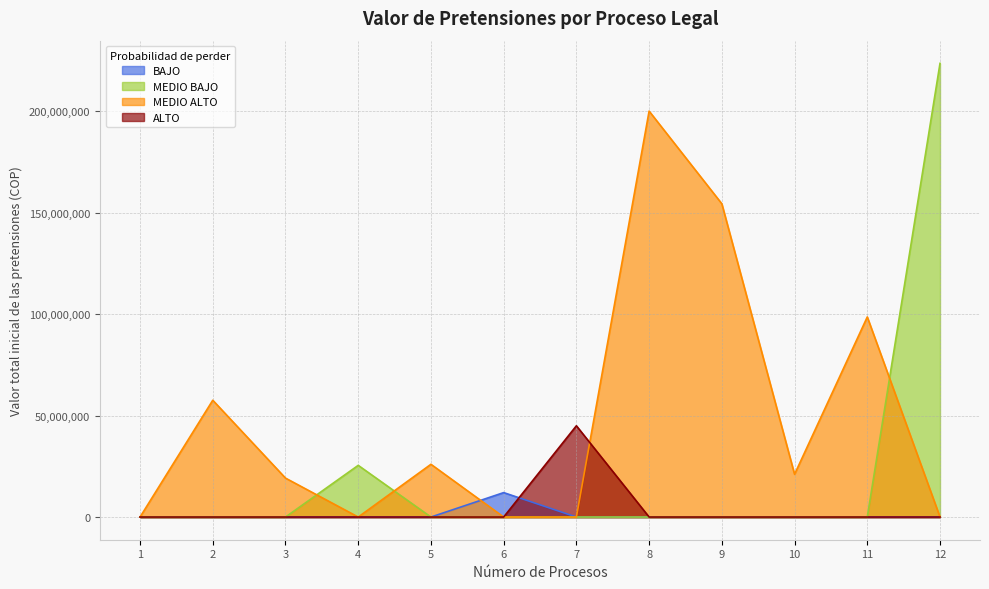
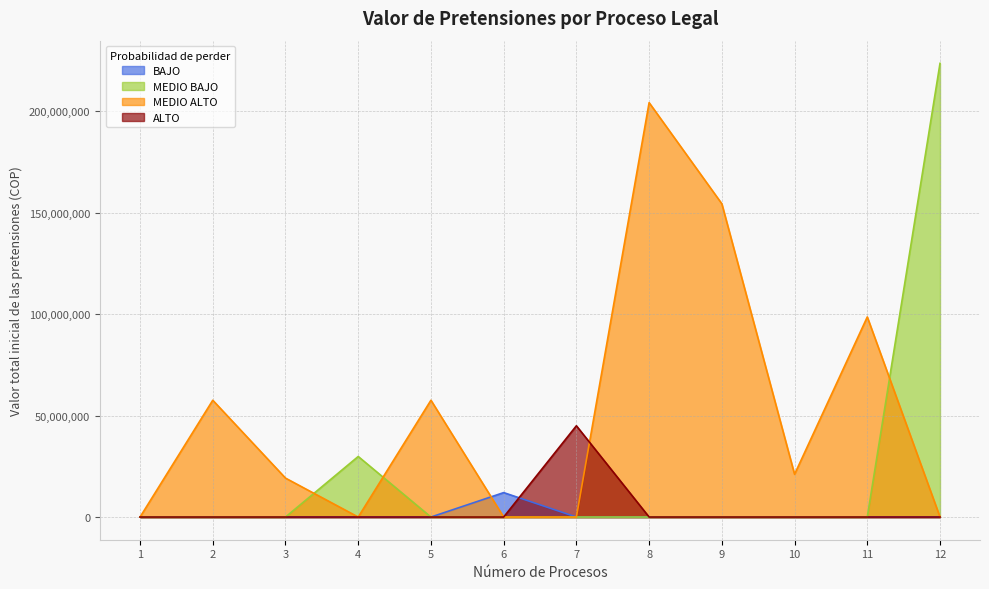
  {
    "BAJO": {
      "6": "12,000,000"
    },
    "MEDIO BAJO": {
-     "4": "25,000,000",
+     "4": "30,000,000",
      "12": "224,000,000"
    },
    "MEDIO ALTO": {
      "2": "58,000,000",
      "3": "19,000,000",
-     "5": "26,000,000",
-     "8": "200,000,000",
+     "5": "58,000,000",
+     "8": "204,000,000",
      "9": "154,000,000",
      "10": "21,000,000",
      "11": "99,000,000"
    },
    "ALTO": {
      "7": "45,000,000"
    }
  }
